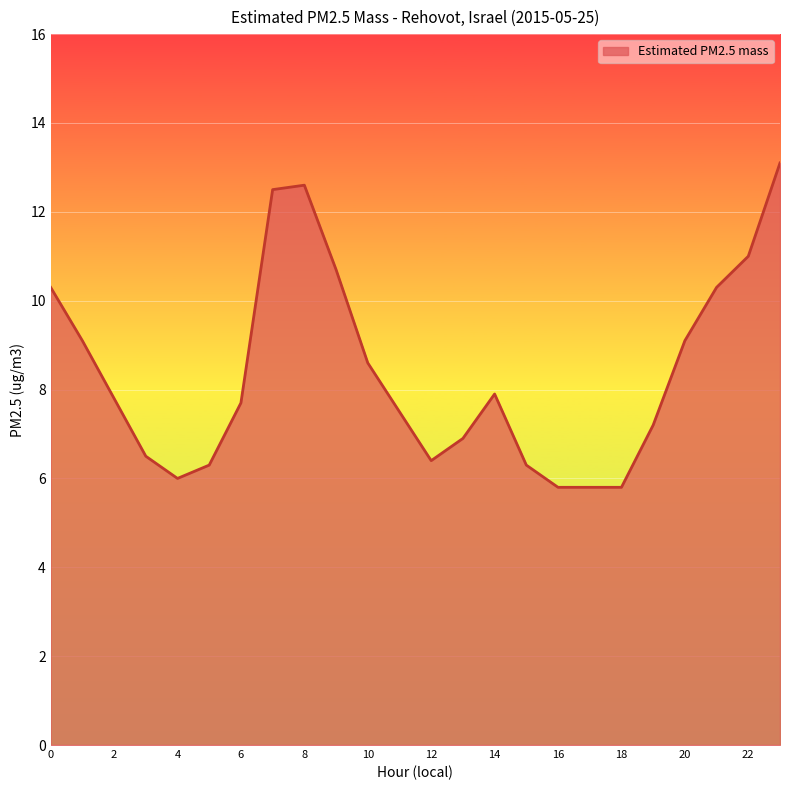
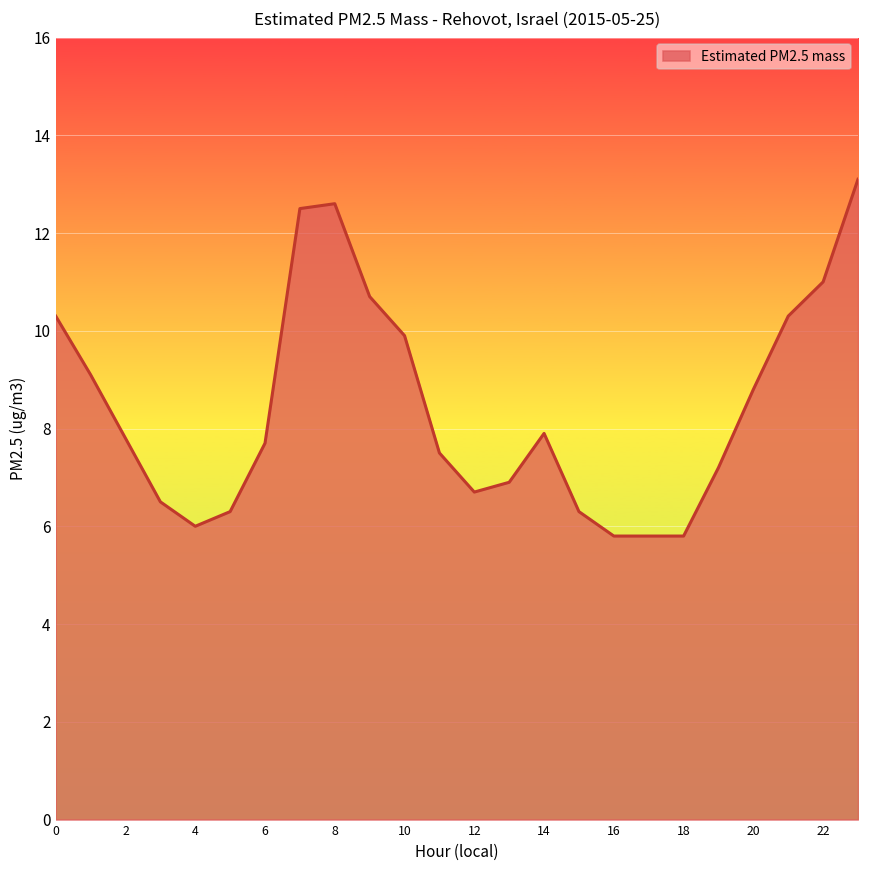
  {
    "0": 10.3,
    "2": 7.8,
    "4": 6.0,
    "6": 7.7,
    "8": 12.6,
-   "10": 8.6,
-   "12": 6.4,
+   "10": 9.9,
+   "12": 6.7,
    "14": 7.9,
    "16": 5.8,
    "18": 5.8,
-   "20": 9.1,
+   "20": 8.8,
    "22": 11.0
  }
